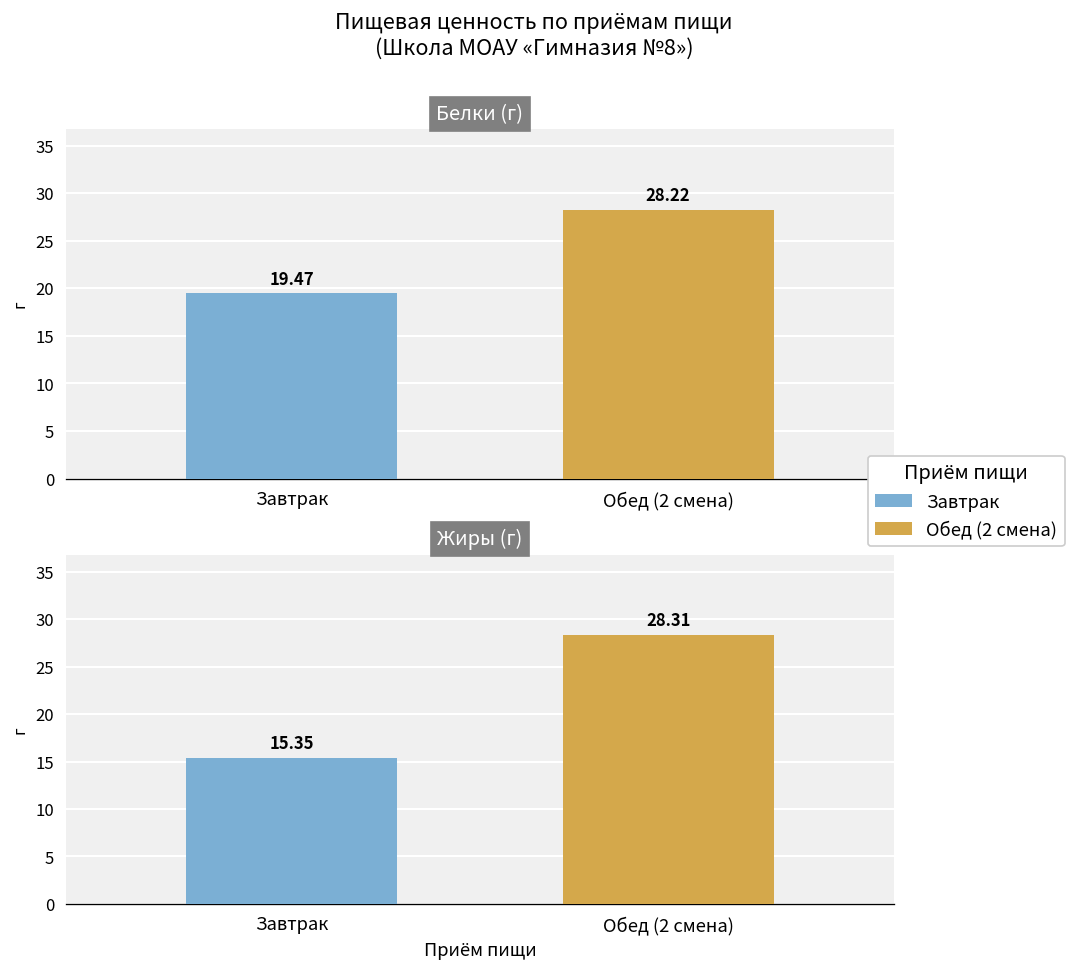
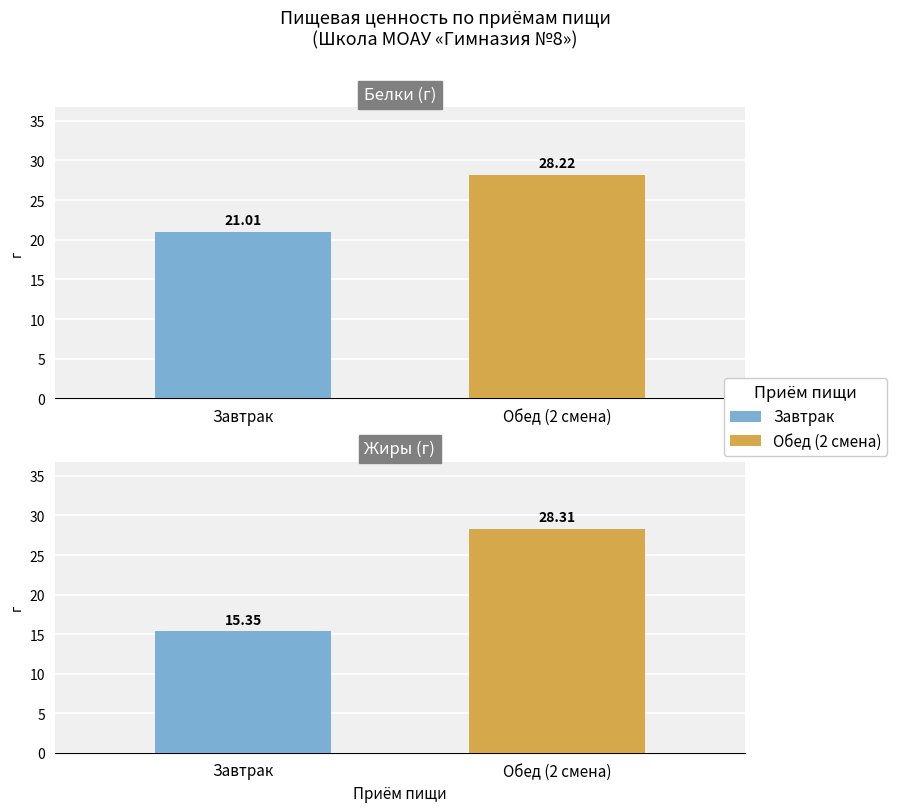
  {
    "Белки (г)": {
-     "Завтрак": 19.47,
+     "Завтрак": 21.01,
      "Обед (2 смена)": 28.22
    },
    "Жиры (г)": {
      "Завтрак": 15.35,
      "Обед (2 смена)": 28.31
    }
  }
